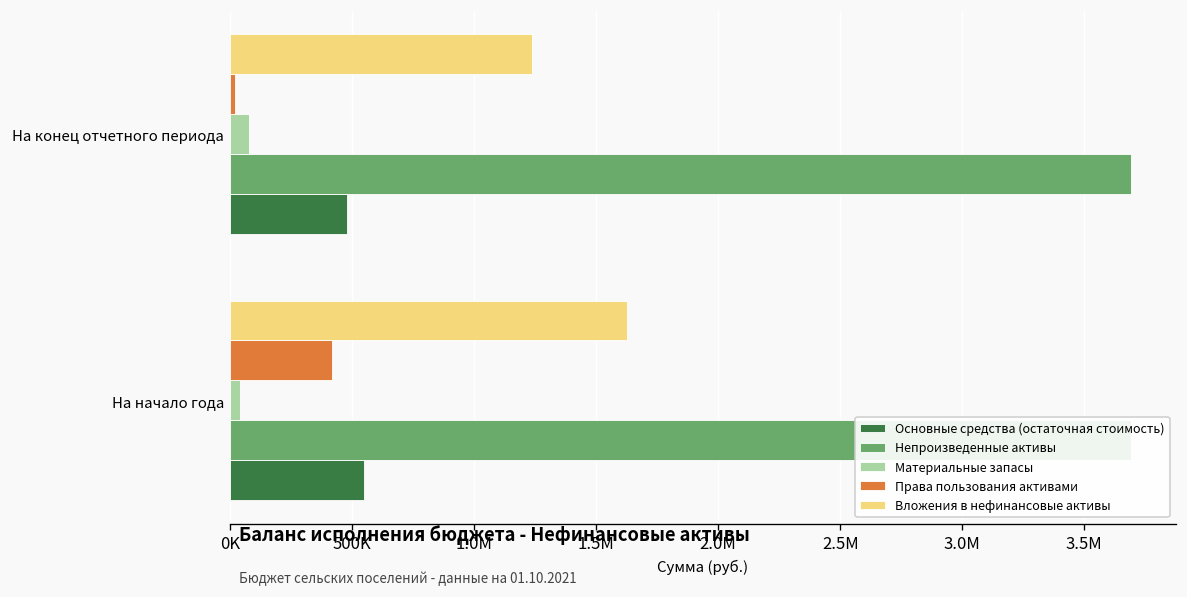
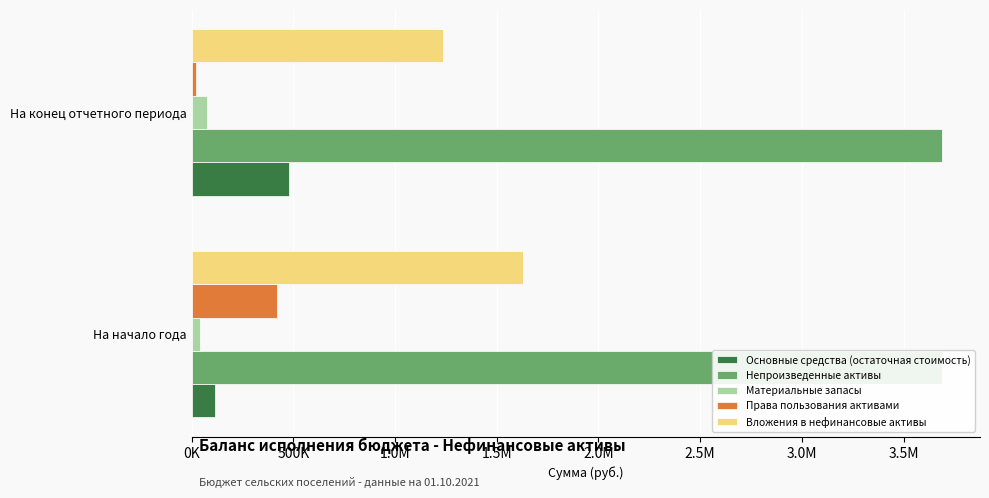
  {
    "Основные средства (остаточная стоимость)": {
      "На конец отчетного периода": 480000,
-     "На начало года": 550000
+     "На начало года": 120000
    },
    "Непроизведенные активы": {
      "На конец отчетного периода": 3690000
    },
    "Материальные запасы": {
      "На конец отчетного периода": 80000,
      "На начало года": 40000
    },
    "Права пользования активами": {
      "На конец отчетного периода": 20000,
      "На начало года": 420000
    },
    "Вложения в нефинансовые активы": {
      "На конец отчетного периода": 1240000,
      "На начало года": 1630000
    }
  }
